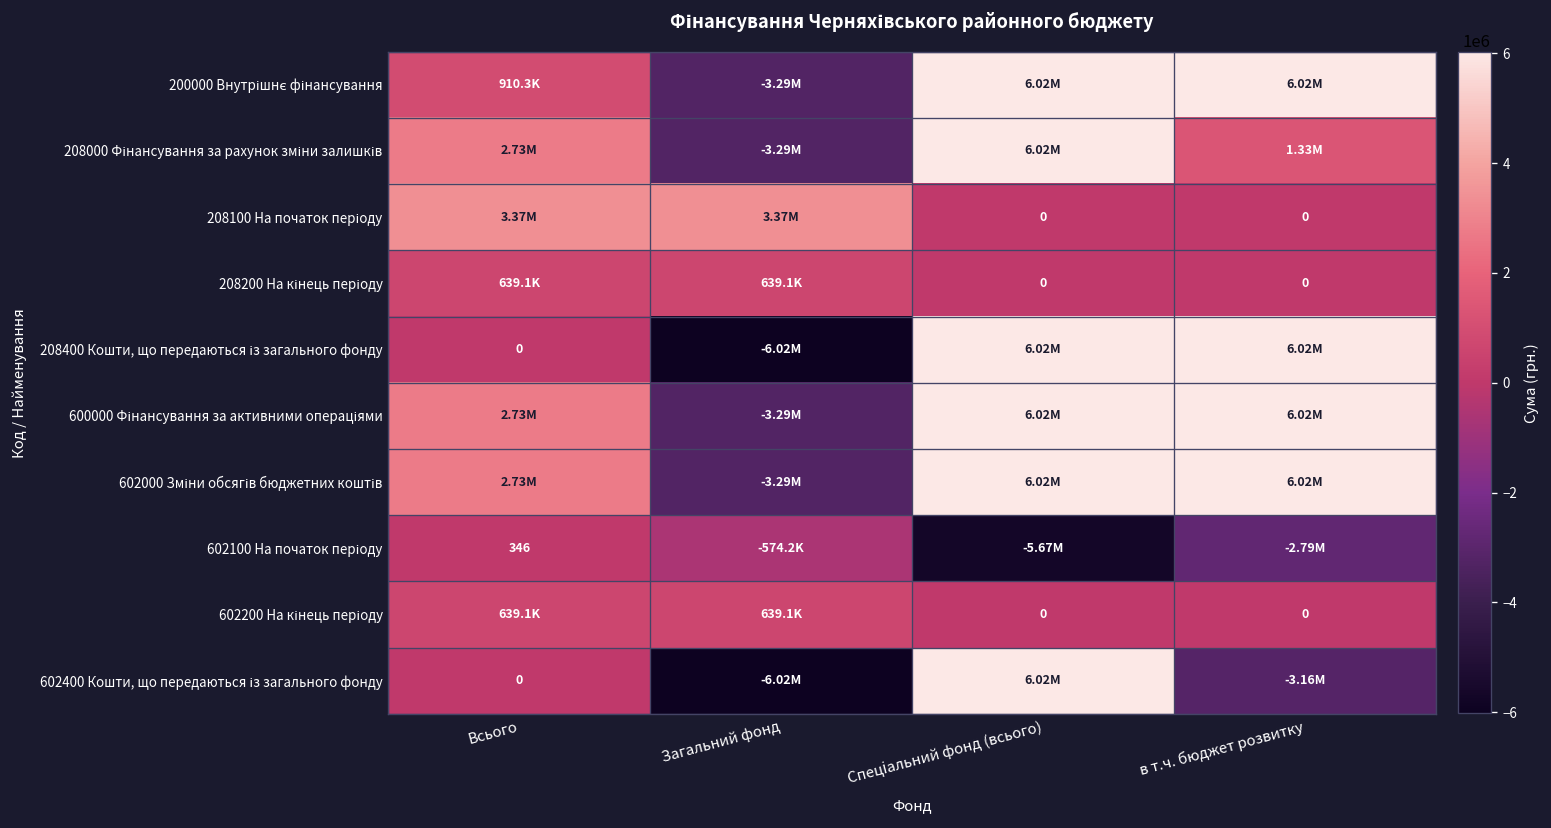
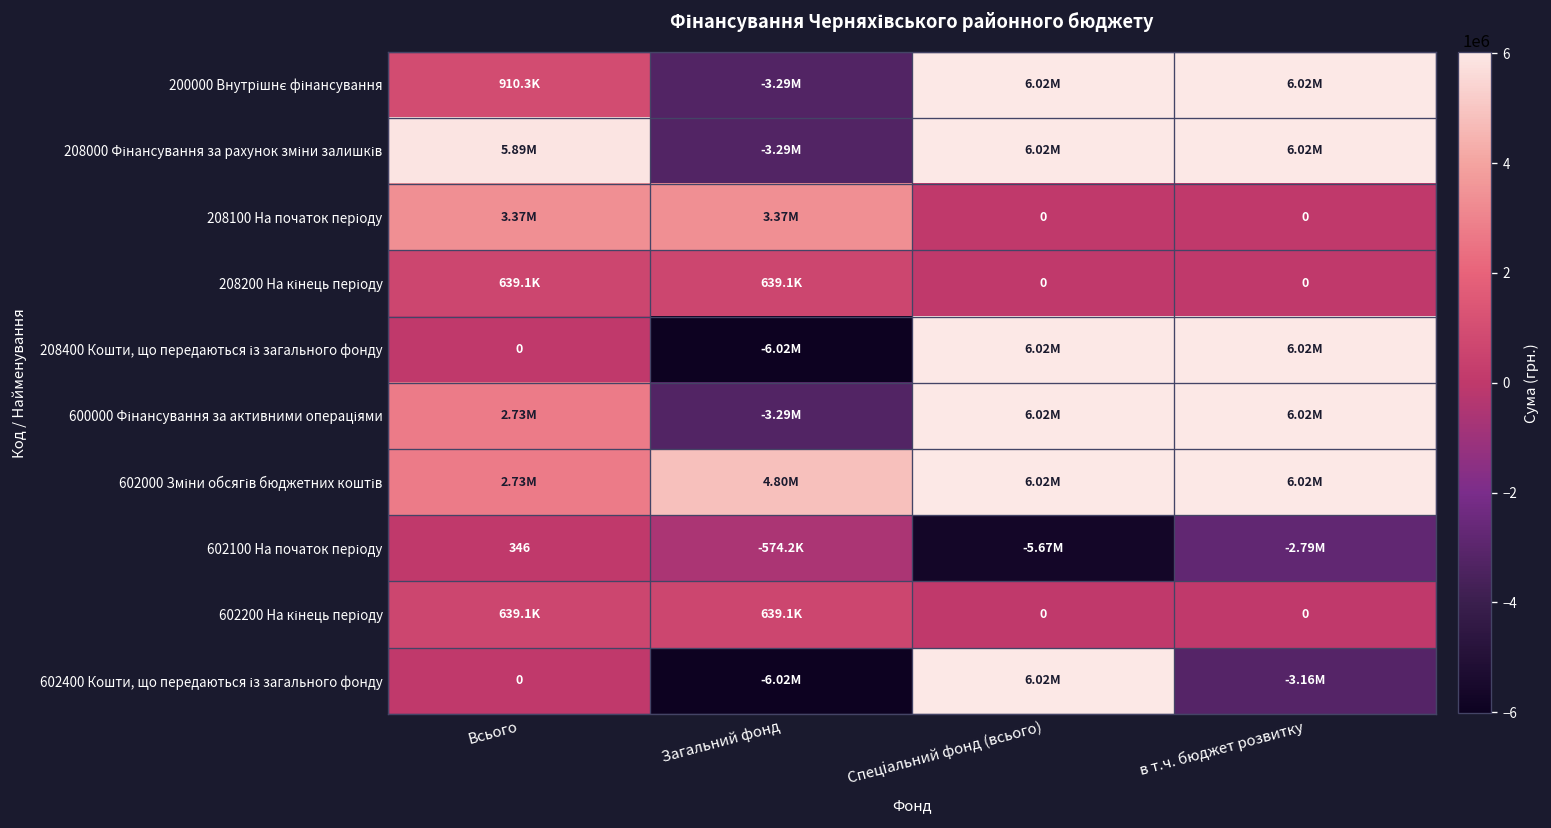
  {
    "200000 Внутрішнє фінансування": {
      "Всього": "910.3K",
      "Загальний фонд": "-3.29M",
      "Спеціальний фонд (всього)": "6.02M",
      "в т.ч. бюджет розвитку": "6.02M"
    },
    "208000 Фінансування за рахунок зміни залишків": {
-     "Всього": "2.73M",
+     "Всього": "5.89M",
      "Загальний фонд": "-3.29M",
      "Спеціальний фонд (всього)": "6.02M",
-     "в т.ч. бюджет розвитку": "1.33M"
+     "в т.ч. бюджет розвитку": "6.02M"
    },
    "208100 На початок періоду": {
      "Всього": "3.37M",
      "Загальний фонд": "3.37M",
      "Спеціальний фонд (всього)": "0",
      "в т.ч. бюджет розвитку": "0"
    },
    "208200 На кінець періоду": {
      "Всього": "639.1K",
      "Загальний фонд": "639.1K",
      "Спеціальний фонд (всього)": "0",
      "в т.ч. бюджет розвитку": "0"
    },
    "208400 Кошти, що передаються із загального фонду": {
      "Всього": "0",
      "Загальний фонд": "-6.02M",
      "Спеціальний фонд (всього)": "6.02M",
      "в т.ч. бюджет розвитку": "6.02M"
    },
    "600000 Фінансування за активними операціями": {
      "Всього": "2.73M",
      "Загальний фонд": "-3.29M",
      "Спеціальний фонд (всього)": "6.02M",
      "в т.ч. бюджет розвитку": "6.02M"
    },
    "602000 Зміни обсягів бюджетних коштів": {
      "Всього": "2.73M",
-     "Загальний фонд": "-3.29M",
+     "Загальний фонд": "4.80M",
      "Спеціальний фонд (всього)": "6.02M",
      "в т.ч. бюджет розвитку": "6.02M"
    },
    "602100 На початок періоду": {
      "Всього": "346",
      "Загальний фонд": "-574.2K",
      "Спеціальний фонд (всього)": "-5.67M",
      "в т.ч. бюджет розвитку": "-2.79M"
    },
    "602200 На кінець періоду": {
      "Всього": "639.1K",
      "Загальний фонд": "639.1K",
      "Спеціальний фонд (всього)": "0",
      "в т.ч. бюджет розвитку": "0"
    },
    "602400 Кошти, що передаються із загального фонду": {
      "Всього": "0",
      "Загальний фонд": "-6.02M",
      "Спеціальний фонд (всього)": "6.02M",
      "в т.ч. бюджет розвитку": "-3.16M"
    }
  }
